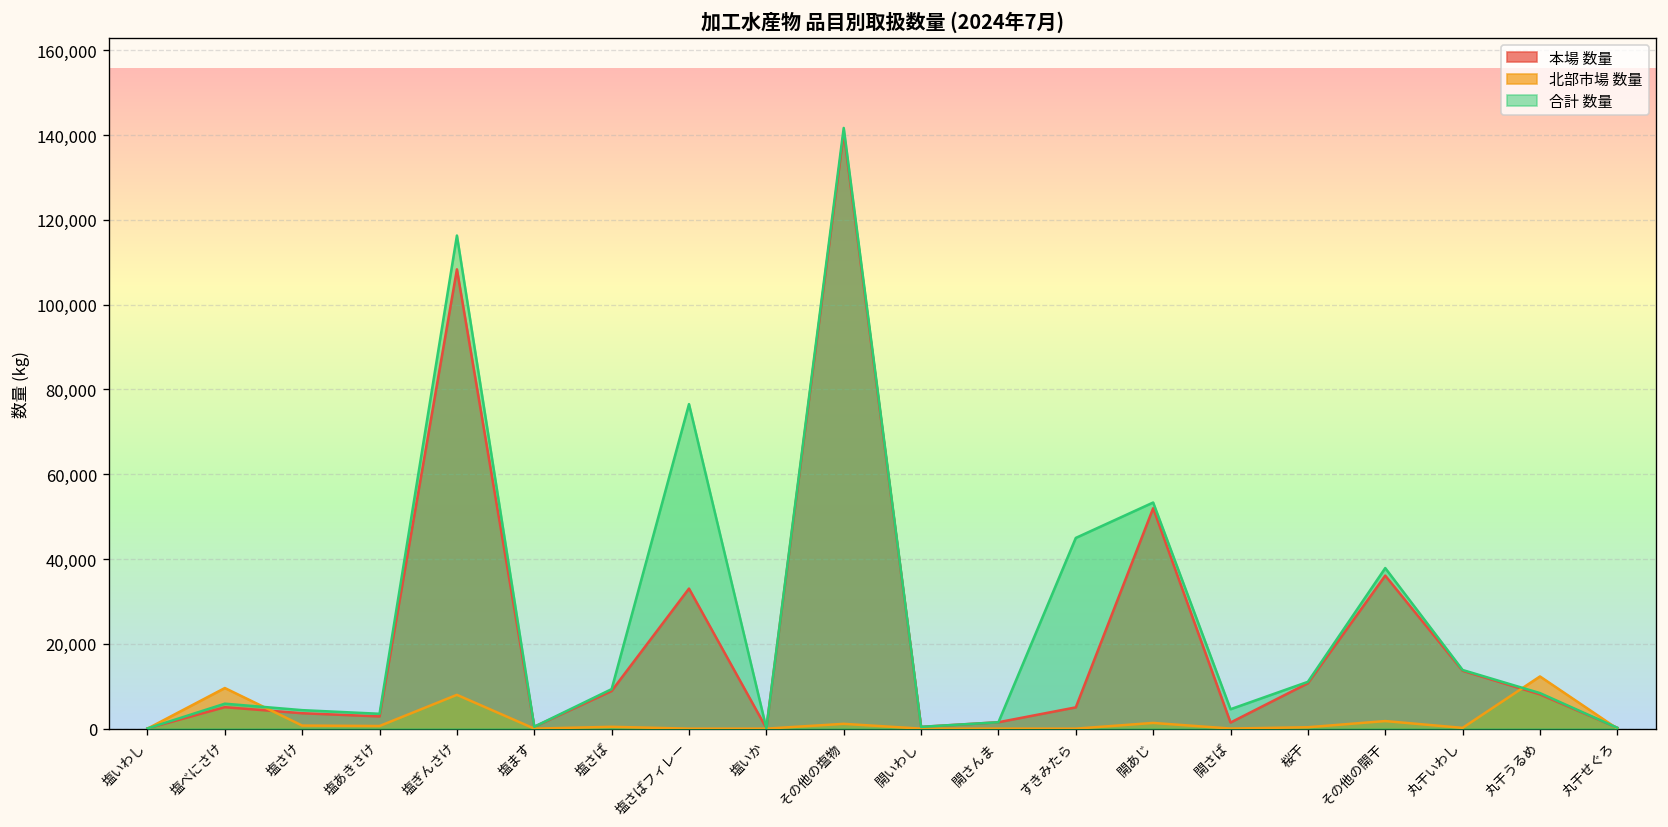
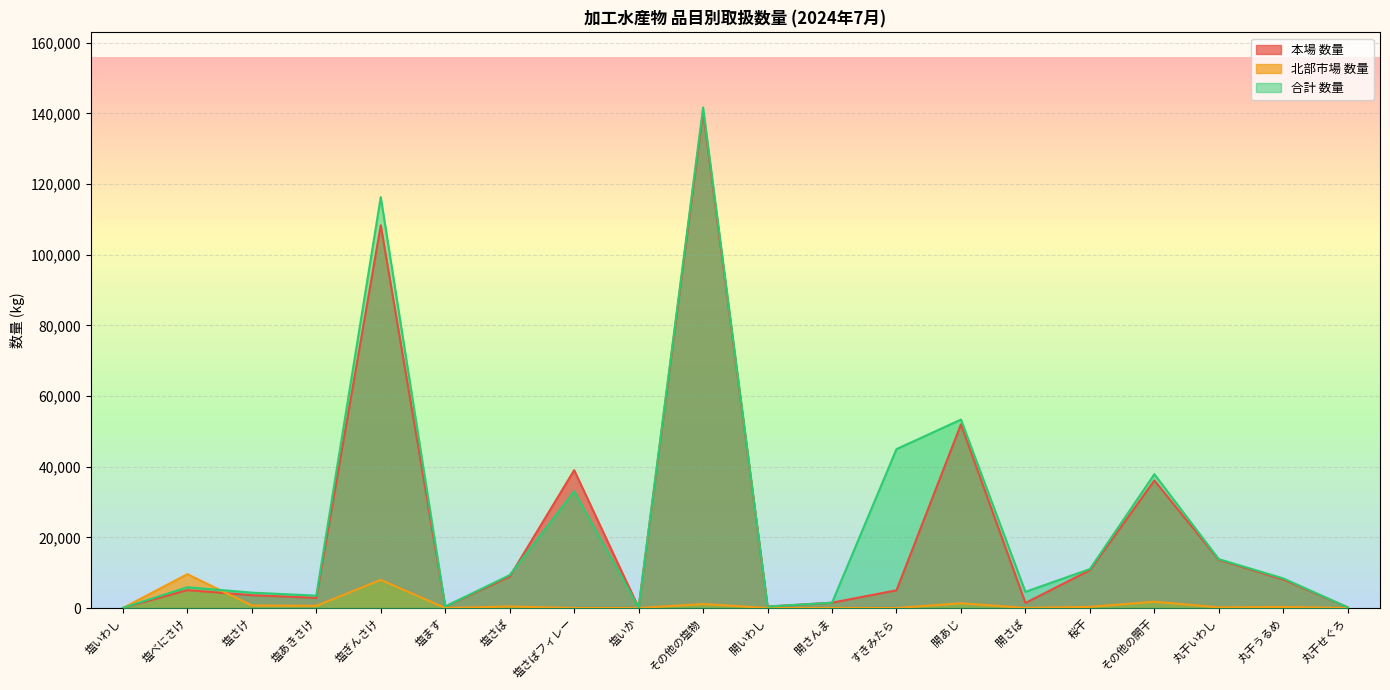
  {
    "本場 数量": {
      "塩べにさけ": "5,000",
      "塩さけ": "4,000",
      "塩ぎんさけ": "108,000",
-     "塩さばフィレー": "33,000",
+     "塩さばフィレー": "39,000",
      "その他の塩物": "141,000",
      "すきみたら": "5,000",
      "開あじ": "52,000",
      "開さば": "1,000",
      "その他の開干": "36,000"
    },
    "北部市場 数量": {
      "塩べにさけ": "10,000",
      "塩さけ": "1,000",
      "塩あきさけ": "1,000",
      "塩ぎんさけ": "8,000",
      "塩さば": "0",
      "塩さばフィレー": "0",
      "その他の塩物": "1,000",
      "開さんま": "0",
      "すきみたら": "0",
      "開あじ": "1,000",
      "開さば": "0",
      "桜干": "0",
      "その他の開干": "2,000",
      "丸干いわし": "0",
-     "丸干うるめ": "12,000"
+     "丸干うるめ": "0"
    },
    "合計 数量": {
      "塩べにさけ": "6,000",
      "塩さけ": "4,000",
      "塩ぎんさけ": "116,000",
-     "塩さばフィレー": "77,000",
+     "塩さばフィレー": "33,000",
      "その他の塩物": "142,000",
      "すきみたら": "45,000",
      "開あじ": "53,000",
      "開さば": "5,000",
      "その他の開干": "38,000"
    }
  }
